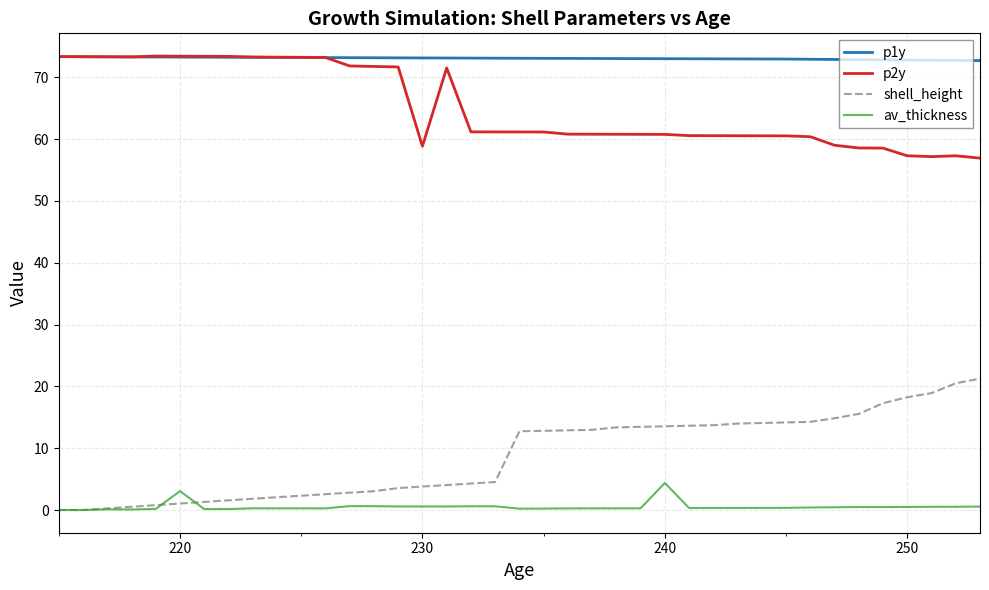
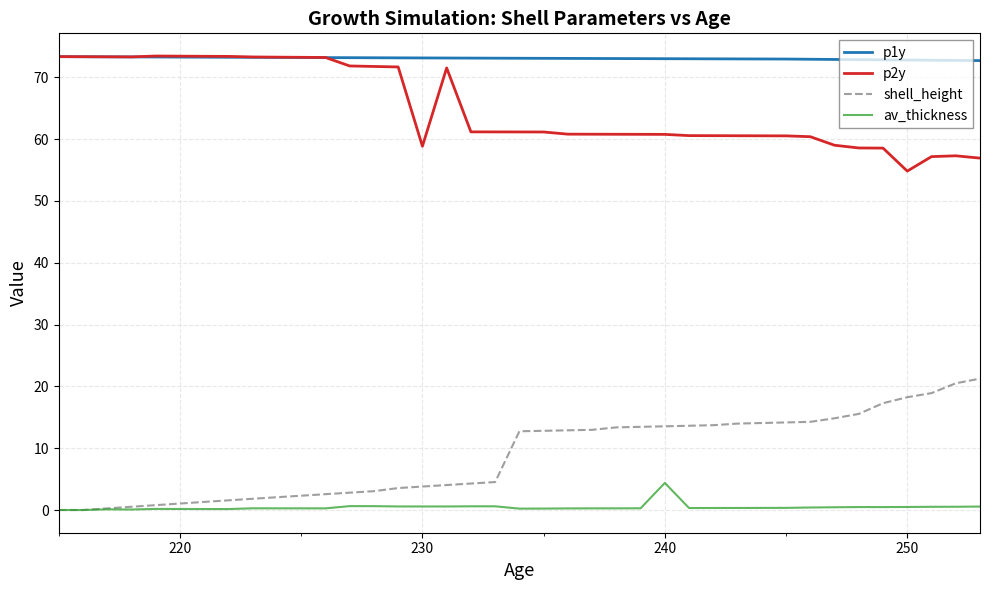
  {
    "p1y": {
      "230": 73,
      "240": 73
    },
    "p2y": {
      "230": 59,
      "240": 61,
-     "250": 57
+     "250": 55
    },
    "shell_height": {
      "220": 1,
      "230": 4,
      "240": 14,
      "250": 18
    },
    "av_thickness": {
-     "220": 3,
+     "220": 0,
      "230": 1,
      "240": 4,
      "250": 0
    }
  }
